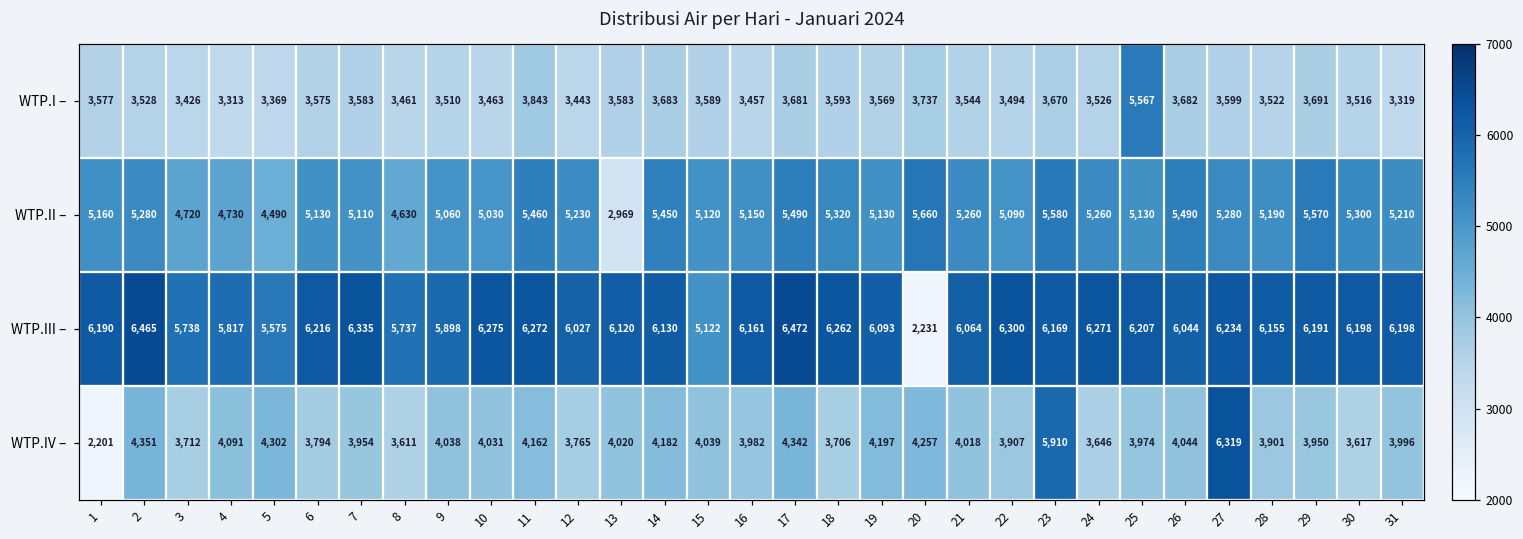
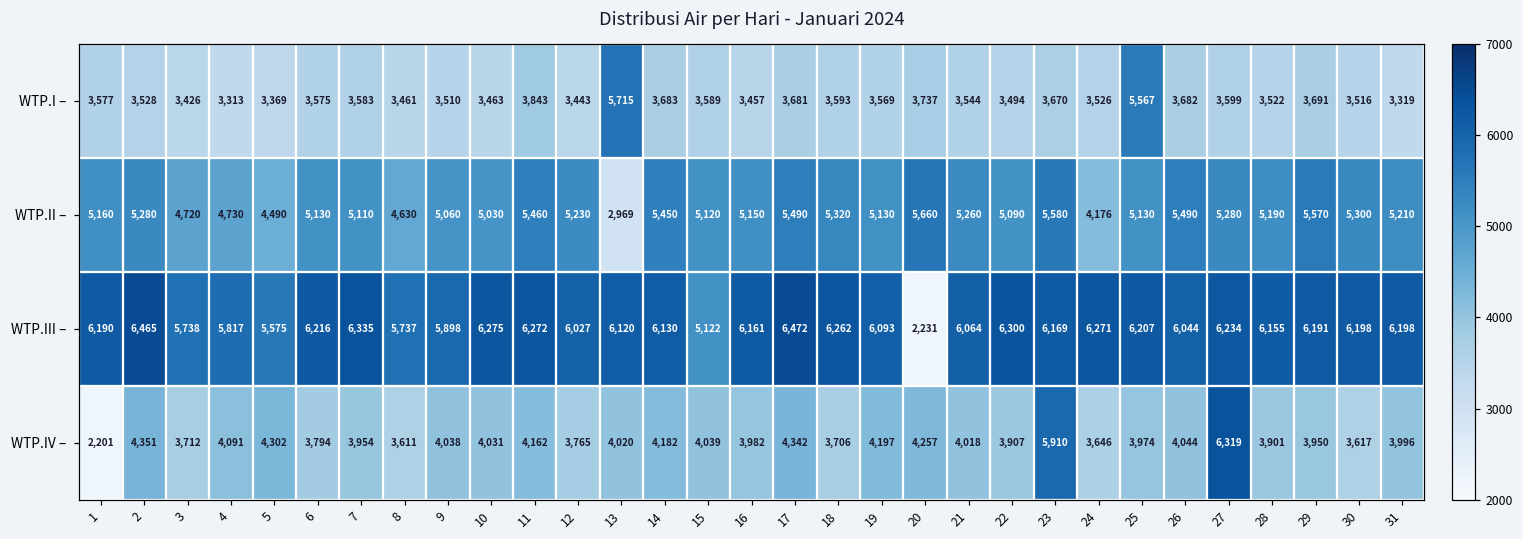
  {
    "WTP.I –": {
      "1": "3,577",
      "2": "3,528",
      "3": "3,426",
      "4": "3,313",
      "5": "3,369",
      "6": "3,575",
      "7": "3,583",
      "8": "3,461",
      "9": "3,510",
      "10": "3,463",
      "11": "3,843",
      "12": "3,443",
-     "13": "3,583",
+     "13": "5,715",
      "14": "3,683",
      "15": "3,589",
      "16": "3,457",
      "17": "3,681",
      "18": "3,593",
      "19": "3,569",
      "20": "3,737",
      "21": "3,544",
      "22": "3,494",
      "23": "3,670",
      "24": "3,526",
      "25": "5,567",
      "26": "3,682",
      "27": "3,599",
      "28": "3,522",
      "29": "3,691",
      "30": "3,516",
      "31": "3,319"
    },
    "WTP.II –": {
      "1": "5,160",
      "2": "5,280",
      "3": "4,720",
      "4": "4,730",
      "5": "4,490",
      "6": "5,130",
      "7": "5,110",
      "8": "4,630",
      "9": "5,060",
      "10": "5,030",
      "11": "5,460",
      "12": "5,230",
      "13": "2,969",
      "14": "5,450",
      "15": "5,120",
      "16": "5,150",
      "17": "5,490",
      "18": "5,320",
      "19": "5,130",
      "20": "5,660",
      "21": "5,260",
      "22": "5,090",
      "23": "5,580",
-     "24": "5,260",
+     "24": "4,176",
      "25": "5,130",
      "26": "5,490",
      "27": "5,280",
      "28": "5,190",
      "29": "5,570",
      "30": "5,300",
      "31": "5,210"
    },
    "WTP.III –": {
      "1": "6,190",
      "2": "6,465",
      "3": "5,738",
      "4": "5,817",
      "5": "5,575",
      "6": "6,216",
      "7": "6,335",
      "8": "5,737",
      "9": "5,898",
      "10": "6,275",
      "11": "6,272",
      "12": "6,027",
      "13": "6,120",
      "14": "6,130",
      "15": "5,122",
      "16": "6,161",
      "17": "6,472",
      "18": "6,262",
      "19": "6,093",
      "20": "2,231",
      "21": "6,064",
      "22": "6,300",
      "23": "6,169",
      "24": "6,271",
      "25": "6,207",
      "26": "6,044",
      "27": "6,234",
      "28": "6,155",
      "29": "6,191",
      "30": "6,198",
      "31": "6,198"
    },
    "WTP.IV –": {
      "1": "2,201",
      "2": "4,351",
      "3": "3,712",
      "4": "4,091",
      "5": "4,302",
      "6": "3,794",
      "7": "3,954",
      "8": "3,611",
      "9": "4,038",
      "10": "4,031",
      "11": "4,162",
      "12": "3,765",
      "13": "4,020",
      "14": "4,182",
      "15": "4,039",
      "16": "3,982",
      "17": "4,342",
      "18": "3,706",
      "19": "4,197",
      "20": "4,257",
      "21": "4,018",
      "22": "3,907",
      "23": "5,910",
      "24": "3,646",
      "25": "3,974",
      "26": "4,044",
      "27": "6,319",
      "28": "3,901",
      "29": "3,950",
      "30": "3,617",
      "31": "3,996"
    }
  }
